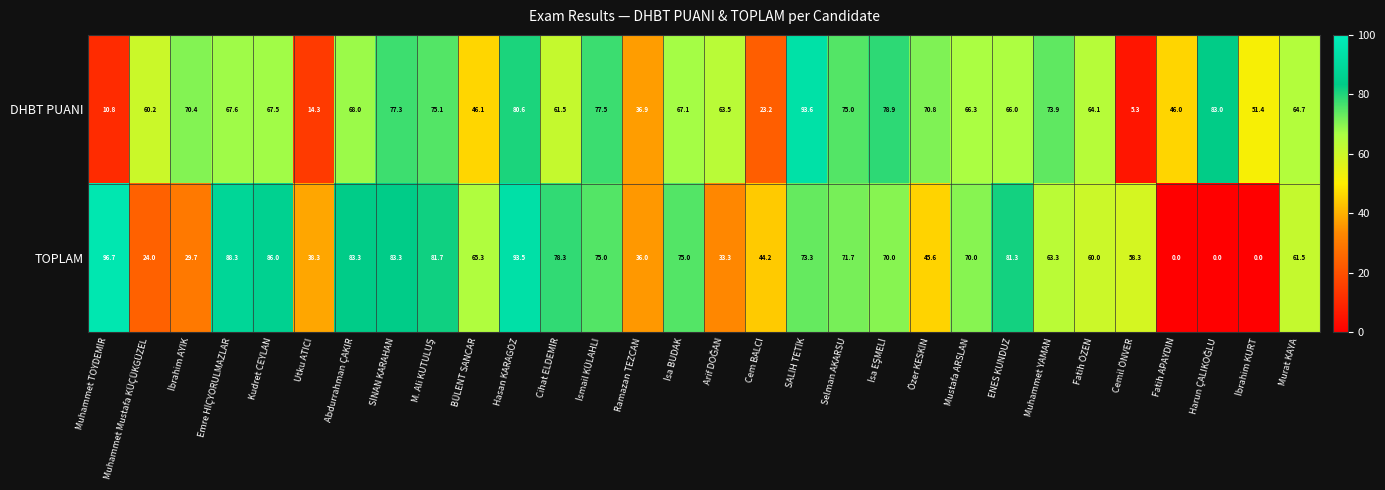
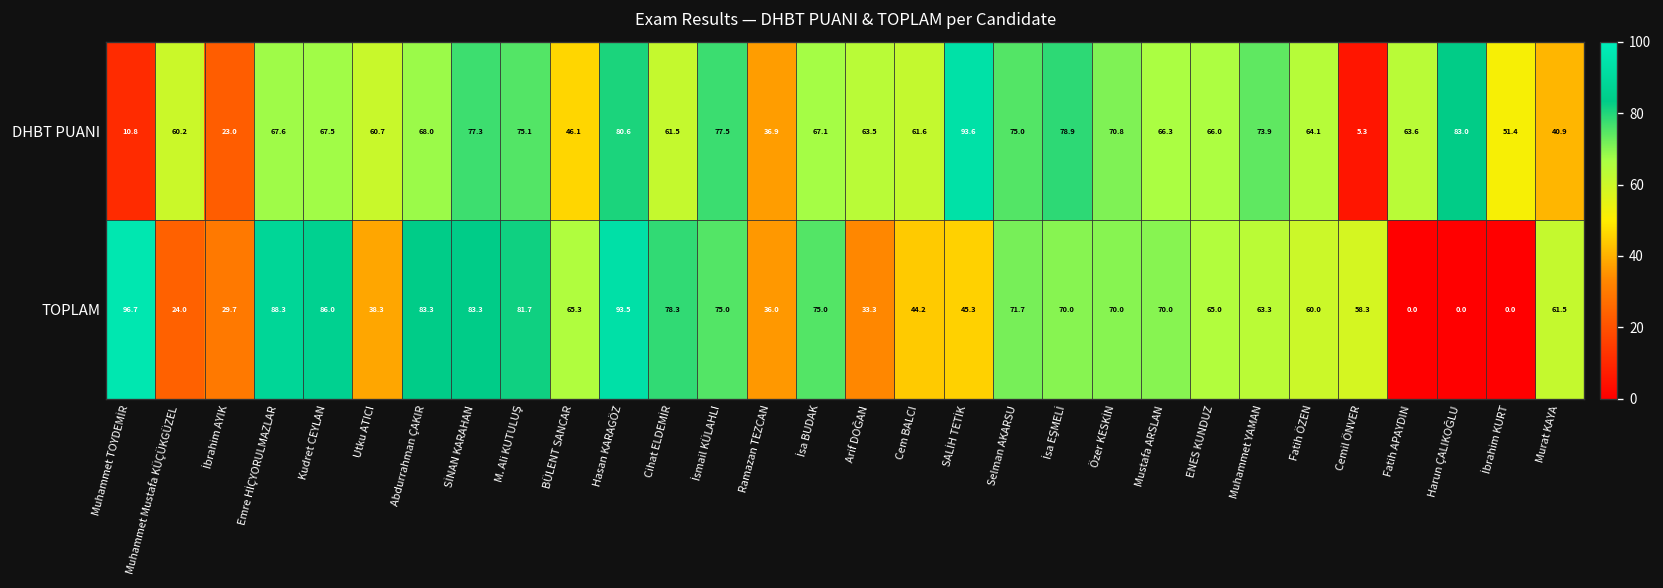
  {
    "DHBT PUANI": {
      "Muhammet TOYDEMİR": 10.8,
      "Muhammet Mustafa KÜÇÜKGÜZEL": 60.2,
-     "İbrahim AYIK": 70.4,
+     "İbrahim AYIK": 23.0,
      "Emre HİÇYORULMAZLAR": 67.6,
      "Kudret CEYLAN": 67.5,
-     "Utku ATICI": 14.3,
+     "Utku ATICI": 60.7,
      "Abdurrahman ÇAKIR": 68.0,
      "SİNAN KARAHAN": 77.3,
      "M. Ali KUTULUŞ": 75.1,
      "BÜLENT SANCAR": 46.1,
      "Hasan KARAGÖZ": 80.6,
      "Cihat ELDEMİR": 61.5,
      "İsmail KÜLAHLI": 77.5,
      "Ramazan TEZCAN": 36.9,
      "İsa BUDAK": 67.1,
      "Arif DOĞAN": 63.5,
-     "Cem BALCI": 23.2,
+     "Cem BALCI": 61.6,
      "SALİH TETİK": 93.6,
      "Selman AKARSU": 75.0,
      "İsa EŞMELİ": 78.9,
      "Özer KESKİN": 70.8,
      "Mustafa ARSLAN": 66.3,
      "ENES KUNDUZ": 66.0,
      "Muhammet YAMAN": 73.9,
      "Fatih ÖZEN": 64.1,
      "Cemil ÖNVER": 5.3,
-     "Fatih APAYDIN": 46.0,
+     "Fatih APAYDIN": 63.6,
      "Harun ÇALIKOĞLU": 83.0,
      "İbrahim KURT": 51.4,
-     "Murat KAYA": 64.7
+     "Murat KAYA": 40.9
    },
    "TOPLAM": {
      "Muhammet TOYDEMİR": 96.7,
      "Muhammet Mustafa KÜÇÜKGÜZEL": 24.0,
      "İbrahim AYIK": 29.7,
      "Emre HİÇYORULMAZLAR": 88.3,
      "Kudret CEYLAN": 86.0,
      "Utku ATICI": 38.3,
      "Abdurrahman ÇAKIR": 83.3,
      "SİNAN KARAHAN": 83.3,
      "M. Ali KUTULUŞ": 81.7,
      "BÜLENT SANCAR": 65.3,
      "Hasan KARAGÖZ": 93.5,
      "Cihat ELDEMİR": 78.3,
      "İsmail KÜLAHLI": 75.0,
      "Ramazan TEZCAN": 36.0,
      "İsa BUDAK": 75.0,
      "Arif DOĞAN": 33.3,
      "Cem BALCI": 44.2,
-     "SALİH TETİK": 73.3,
+     "SALİH TETİK": 45.3,
      "Selman AKARSU": 71.7,
      "İsa EŞMELİ": 70.0,
-     "Özer KESKİN": 45.6,
+     "Özer KESKİN": 70.0,
      "Mustafa ARSLAN": 70.0,
-     "ENES KUNDUZ": 81.3,
+     "ENES KUNDUZ": 65.0,
      "Muhammet YAMAN": 63.3,
      "Fatih ÖZEN": 60.0,
      "Cemil ÖNVER": 58.3,
      "Fatih APAYDIN": 0.0,
      "Harun ÇALIKOĞLU": 0.0,
      "İbrahim KURT": 0.0,
      "Murat KAYA": 61.5
    }
  }
